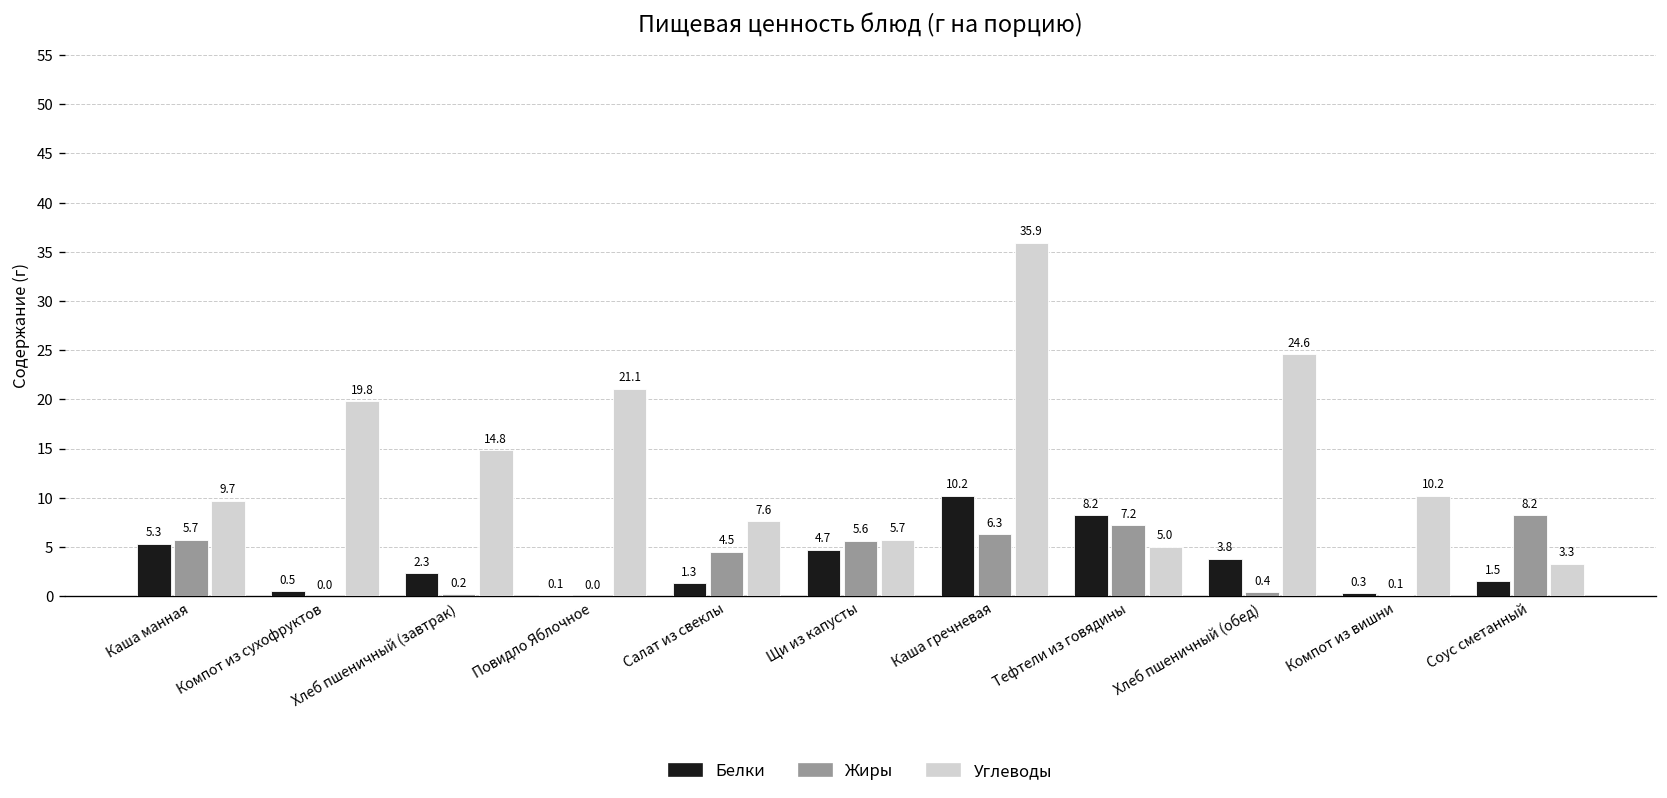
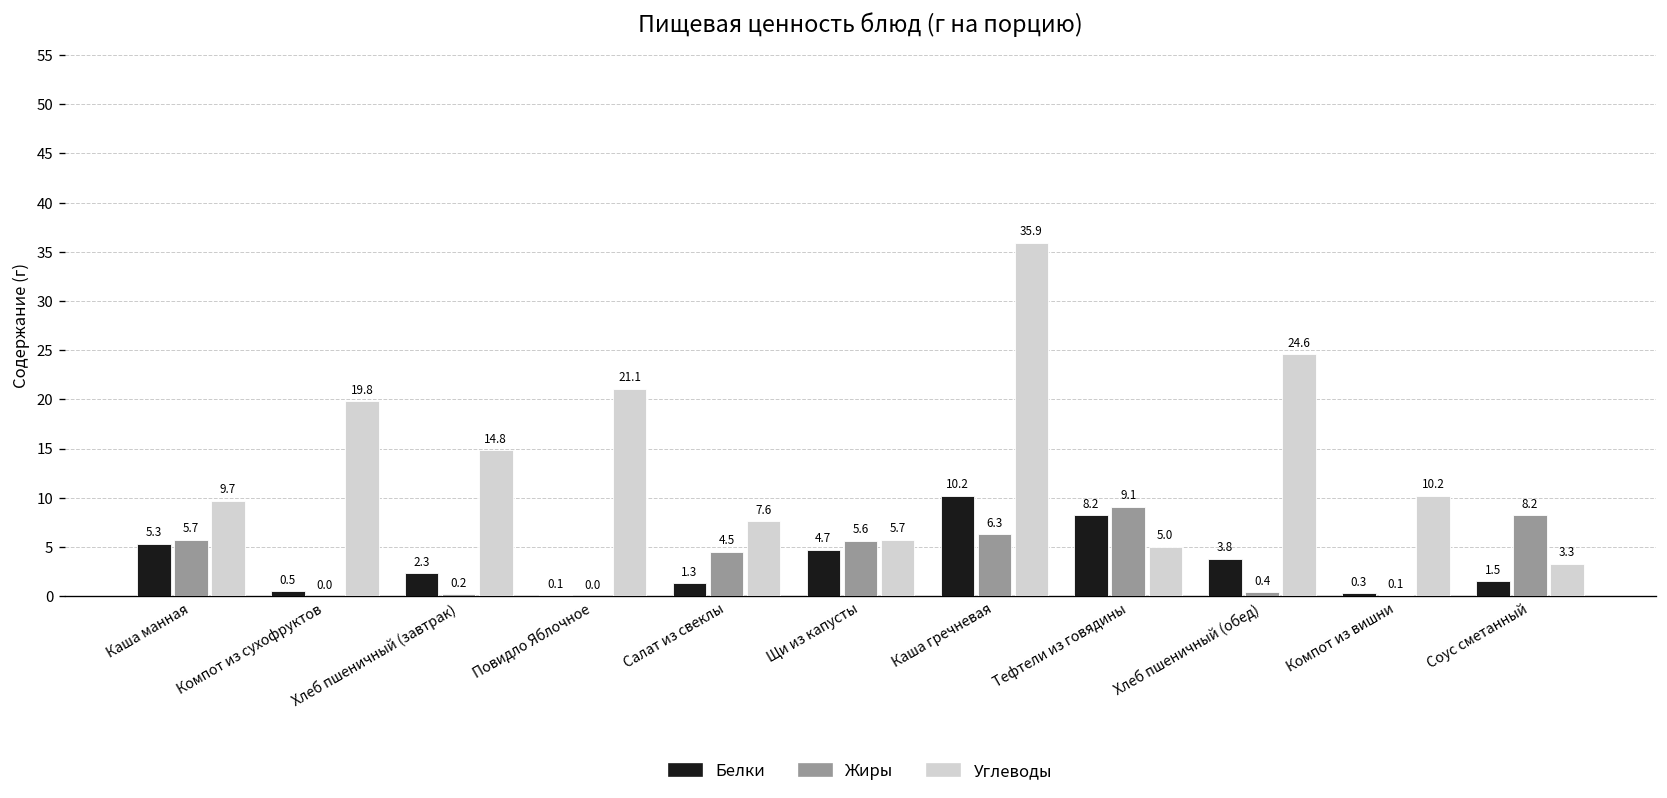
  {
    "Белки": {
      "Каша манная": 5.3,
      "Компот из сухофруктов": 0.5,
      "Хлеб пшеничный (завтрак)": 2.3,
      "Повидло Яблочное": 0.1,
      "Салат из свеклы": 1.3,
      "Щи из капусты": 4.7,
      "Каша гречневая": 10.2,
      "Тефтели из говядины": 8.2,
      "Хлеб пшеничный (обед)": 3.8,
      "Компот из вишни": 0.3,
      "Соус сметанный": 1.5
    },
    "Жиры": {
      "Каша манная": 5.7,
      "Компот из сухофруктов": 0.0,
      "Хлеб пшеничный (завтрак)": 0.2,
      "Повидло Яблочное": 0.0,
      "Салат из свеклы": 4.5,
      "Щи из капусты": 5.6,
      "Каша гречневая": 6.3,
-     "Тефтели из говядины": 7.2,
+     "Тефтели из говядины": 9.1,
      "Хлеб пшеничный (обед)": 0.4,
      "Компот из вишни": 0.1,
      "Соус сметанный": 8.2
    },
    "Углеводы": {
      "Каша манная": 9.7,
      "Компот из сухофруктов": 19.8,
      "Хлеб пшеничный (завтрак)": 14.8,
      "Повидло Яблочное": 21.1,
      "Салат из свеклы": 7.6,
      "Щи из капусты": 5.7,
      "Каша гречневая": 35.9,
      "Тефтели из говядины": 5.0,
      "Хлеб пшеничный (обед)": 24.6,
      "Компот из вишни": 10.2,
      "Соус сметанный": 3.3
    }
  }
